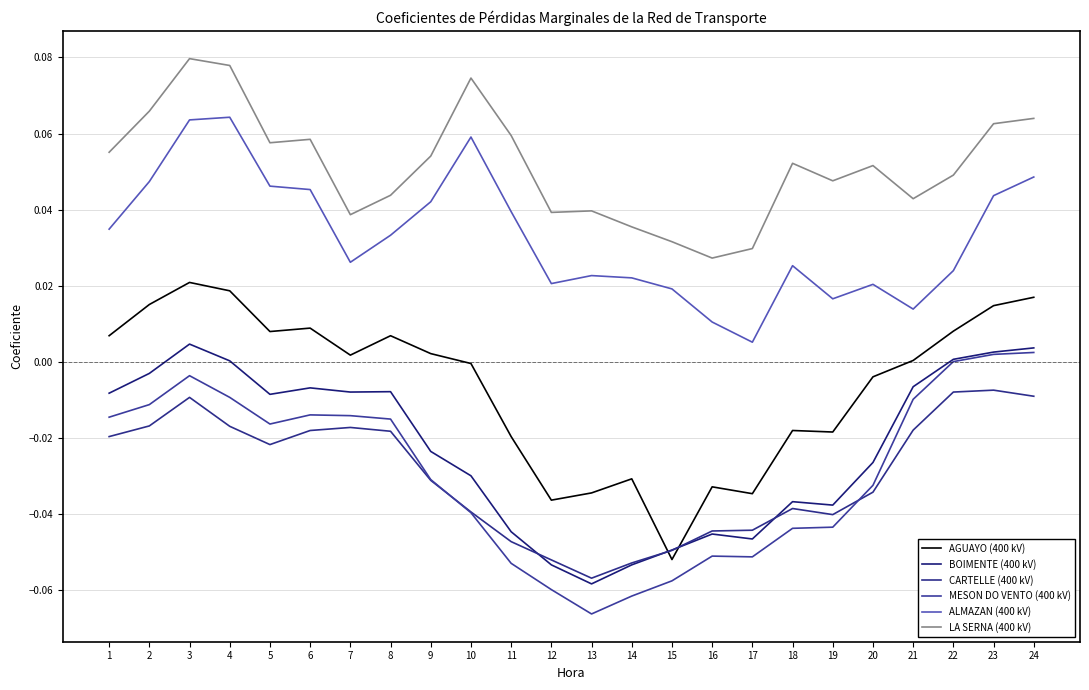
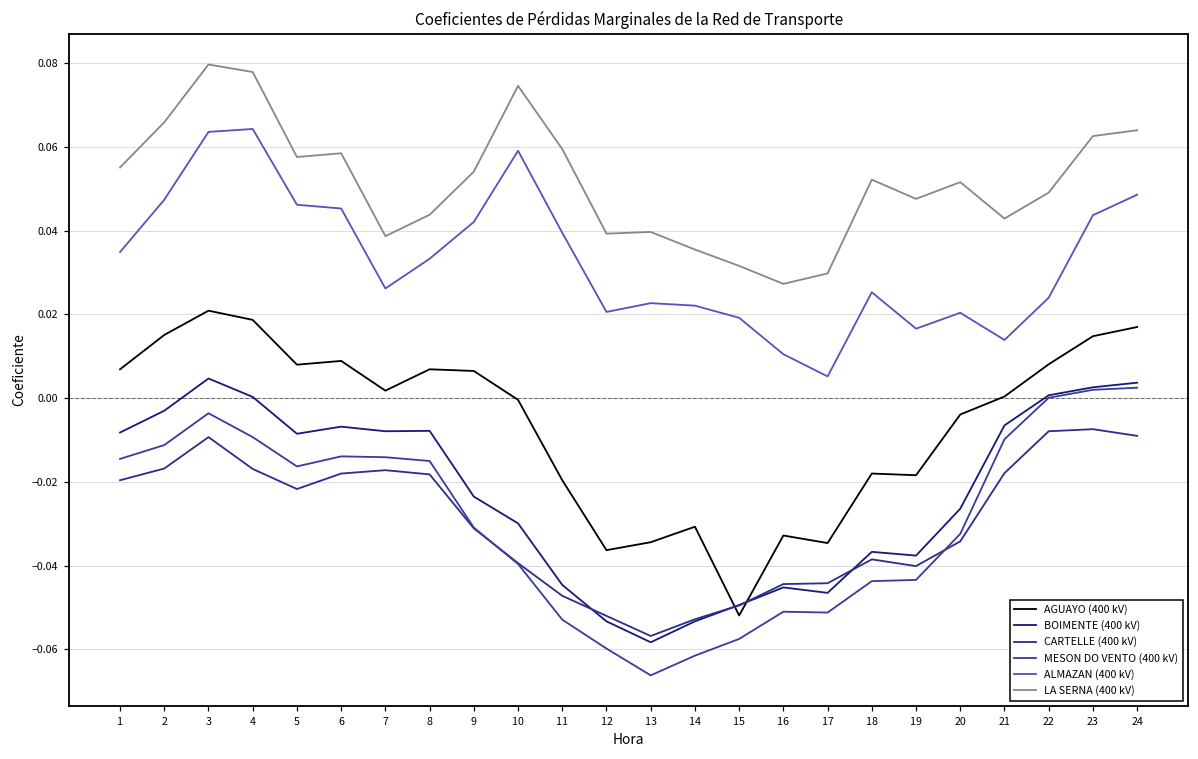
  {
    "AGUAYO (400 kV)": {
      "1": 0.007,
      "2": 0.015,
      "3": 0.021,
      "4": 0.019,
      "5": 0.008,
      "6": 0.009,
      "7": 0.002,
      "8": 0.007,
-     "9": 0.002,
+     "9": 0.007,
      "10": 0.000,
      "11": -0.020,
      "12": -0.036,
      "13": -0.034,
      "14": -0.031,
      "15": -0.052,
      "16": -0.033,
      "17": -0.035,
      "18": -0.018,
      "19": -0.018,
      "20": -0.004,
      "21": 0.000,
      "22": 0.008,
      "23": 0.015,
      "24": 0.017
    },
    "LA SERNA (400 kV)": {
      "1": 0.055,
      "2": 0.066,
      "3": 0.080,
      "4": 0.078,
      "5": 0.058,
      "6": 0.059,
      "7": 0.039,
      "8": 0.044,
      "9": 0.054,
      "10": 0.075,
      "11": 0.060,
      "12": 0.039,
      "13": 0.040,
      "14": 0.036,
      "15": 0.032,
      "16": 0.027,
      "17": 0.030,
      "18": 0.052,
      "19": 0.048,
      "20": 0.052,
      "21": 0.043,
      "22": 0.049,
      "23": 0.063,
      "24": 0.064
    }
  }
